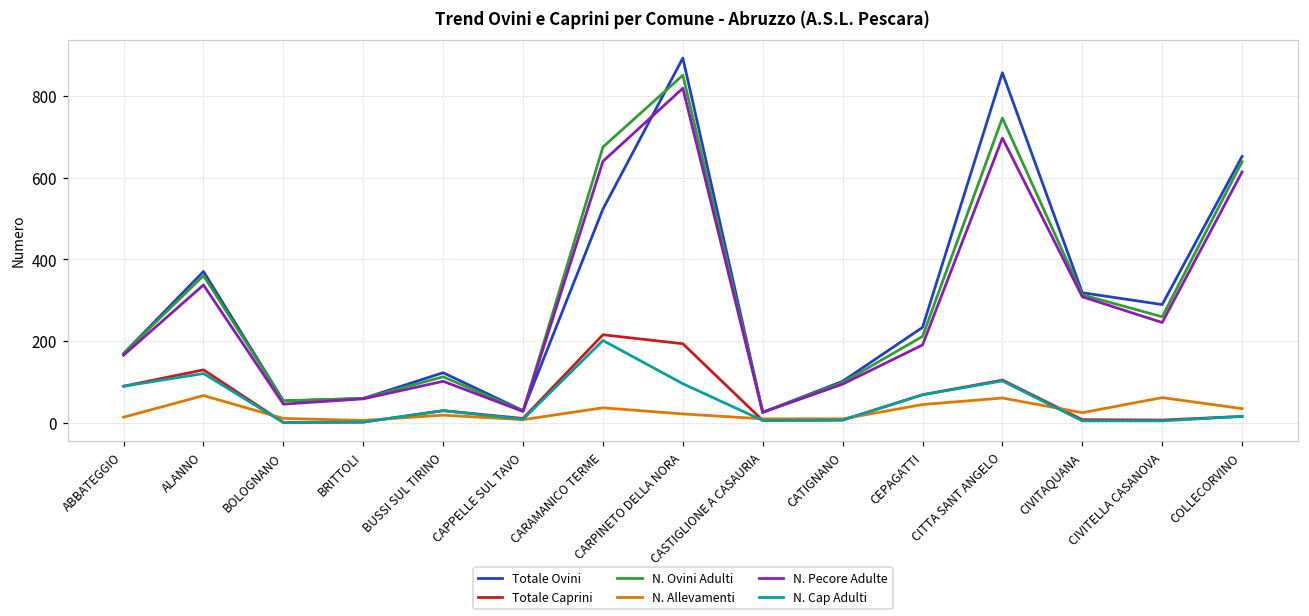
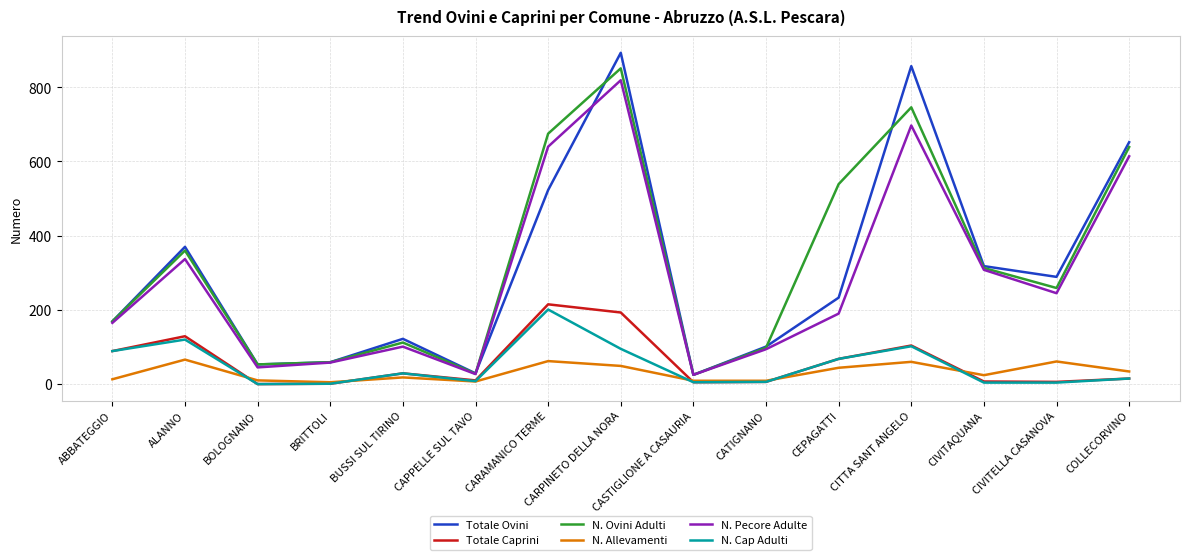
  {
    "Totale Ovini": {
      "ALANNO": 370,
      "BUSSI SUL TIRINO": 120,
      "CARAMANICO TERME": 520,
      "CARPINETO DELLA NORA": 890,
      "CEPAGATTI": 230,
      "CITTA SANT ANGELO": 860,
      "CIVITELLA CASANOVA": 290,
      "COLLECORVINO": 650
    },
    "Totale Caprini": {
      "ALANNO": 130,
      "CARAMANICO TERME": 220,
      "CARPINETO DELLA NORA": 190
    },
    "N. Ovini Adulti": {
      "ALANNO": 360,
      "BUSSI SUL TIRINO": 110,
      "CARAMANICO TERME": 680,
      "CARPINETO DELLA NORA": 850,
-     "CEPAGATTI": 210,
+     "CEPAGATTI": 540,
      "CITTA SANT ANGELO": 750,
      "CIVITELLA CASANOVA": 260,
      "COLLECORVINO": 640
    },
    "N. Allevamenti": {
      "ABBATEGGIO": 10,
      "ALANNO": 70,
      "BOLOGNANO": 10,
      "BUSSI SUL TIRINO": 20,
-     "CARAMANICO TERME": 40,
-     "CARPINETO DELLA NORA": 20,
+     "CARAMANICO TERME": 60,
+     "CARPINETO DELLA NORA": 50,
      "CEPAGATTI": 40,
      "CITTA SANT ANGELO": 60,
      "CIVITAQUANA": 20,
      "CIVITELLA CASANOVA": 60,
      "COLLECORVINO": 30
    },
    "N. Pecore Adulte": {
      "ALANNO": 340,
      "BOLOGNANO": 50,
      "BUSSI SUL TIRINO": 100,
      "CARAMANICO TERME": 640,
      "CARPINETO DELLA NORA": 820,
      "CEPAGATTI": 190,
      "CITTA SANT ANGELO": 700,
      "CIVITELLA CASANOVA": 250,
      "COLLECORVINO": 610
    },
    "N. Cap Adulti": {
      "ALANNO": 120,
      "CARAMANICO TERME": 200,
      "CARPINETO DELLA NORA": 100
    }
  }
